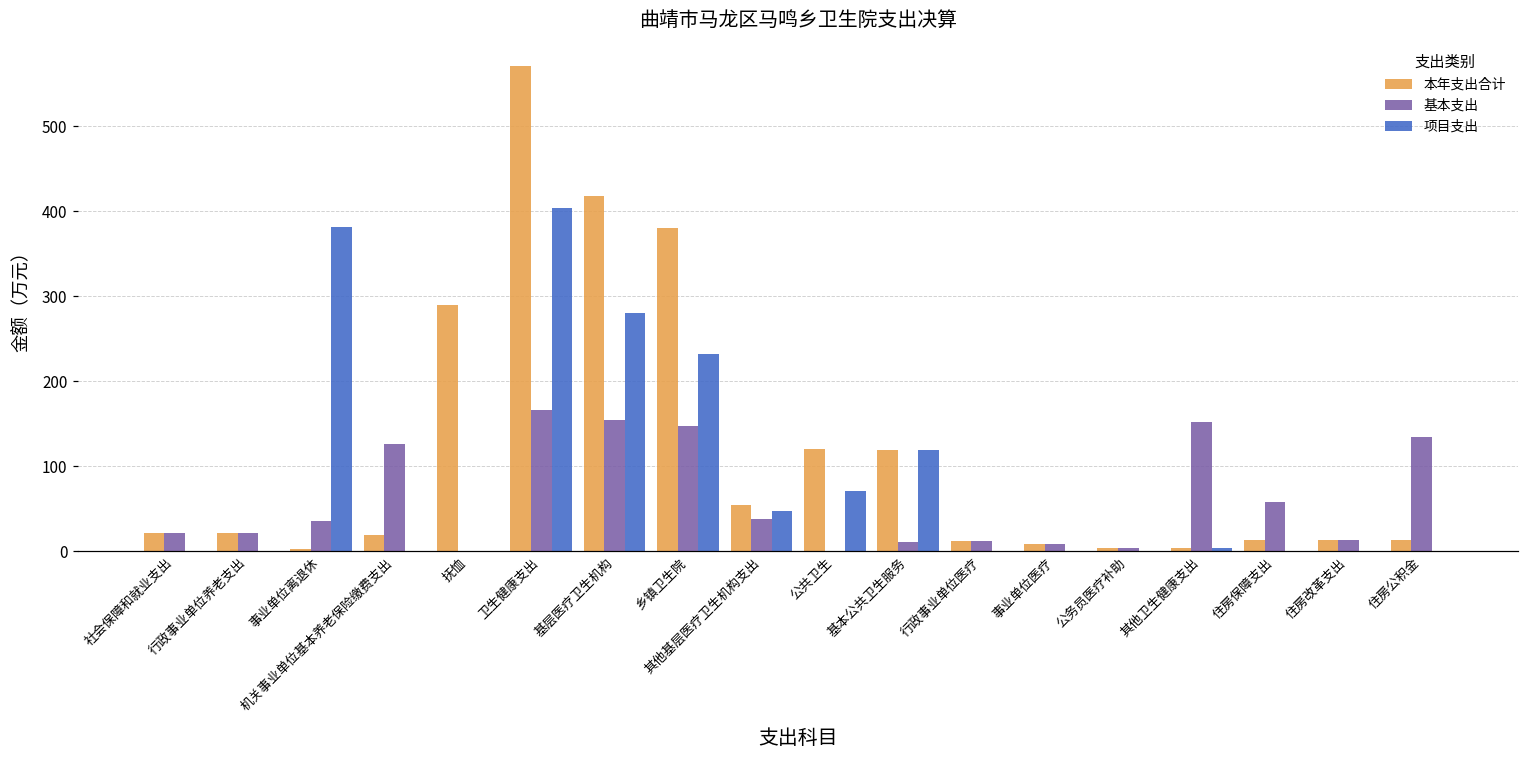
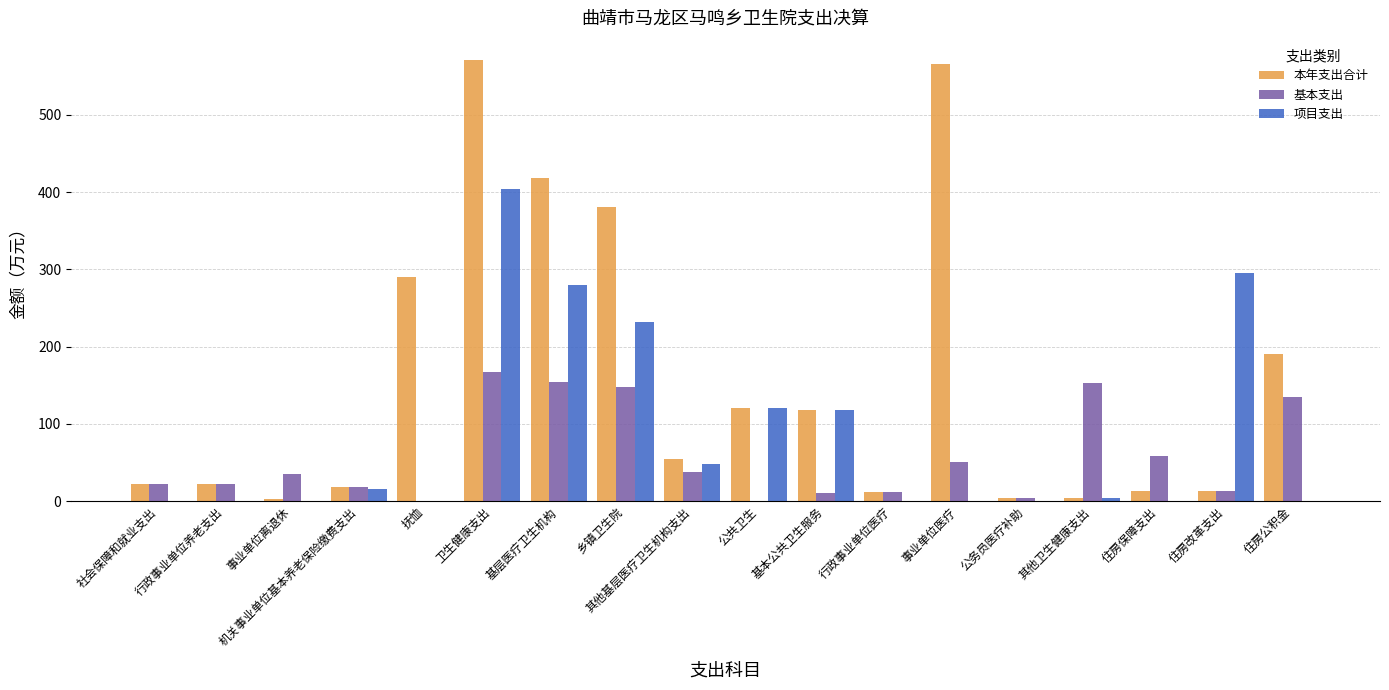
  {
    "本年支出合计": {
      "社会保障和就业支出": 20,
      "行政事业单位养老支出": 20,
      "机关事业单位基本养老保险缴费支出": 20,
      "抚恤": 290,
      "卫生健康支出": 570,
      "基层医疗卫生机构": 420,
      "乡镇卫生院": 380,
      "其他基层医疗卫生机构支出": 50,
      "公共卫生": 120,
      "基本公共卫生服务": 120,
      "行政事业单位医疗": 10,
-     "事业单位医疗": 10,
+     "事业单位医疗": 570,
      "公务员医疗补助": 0,
      "其他卫生健康支出": 0,
      "住房保障支出": 10,
      "住房改革支出": 10,
-     "住房公积金": 10
+     "住房公积金": 190
    },
    "基本支出": {
      "社会保障和就业支出": 20,
      "行政事业单位养老支出": 20,
      "事业单位离退休": 40,
-     "机关事业单位基本养老保险缴费支出": 130,
+     "机关事业单位基本养老保险缴费支出": 20,
      "抚恤": 0,
      "卫生健康支出": 170,
      "基层医疗卫生机构": 150,
      "乡镇卫生院": 150,
      "其他基层医疗卫生机构支出": 40,
      "公共卫生": 0,
      "基本公共卫生服务": 10,
      "行政事业单位医疗": 10,
-     "事业单位医疗": 10,
+     "事业单位医疗": 50,
      "公务员医疗补助": 0,
      "其他卫生健康支出": 150,
      "住房保障支出": 60,
      "住房改革支出": 10,
      "住房公积金": 130
    },
    "项目支出": {
      "行政事业单位养老支出": 0,
-     "事业单位离退休": 380,
-     "机关事业单位基本养老保险缴费支出": 0,
+     "事业单位离退休": 0,
+     "机关事业单位基本养老保险缴费支出": 20,
      "卫生健康支出": 400,
      "基层医疗卫生机构": 280,
      "乡镇卫生院": 230,
      "其他基层医疗卫生机构支出": 50,
-     "公共卫生": 70,
+     "公共卫生": 120,
      "基本公共卫生服务": 120,
      "行政事业单位医疗": 0,
      "事业单位医疗": 0,
      "公务员医疗补助": 0,
      "其他卫生健康支出": 0,
      "住房保障支出": 0,
-     "住房改革支出": 0,
+     "住房改革支出": 300,
      "住房公积金": 0
    }
  }
